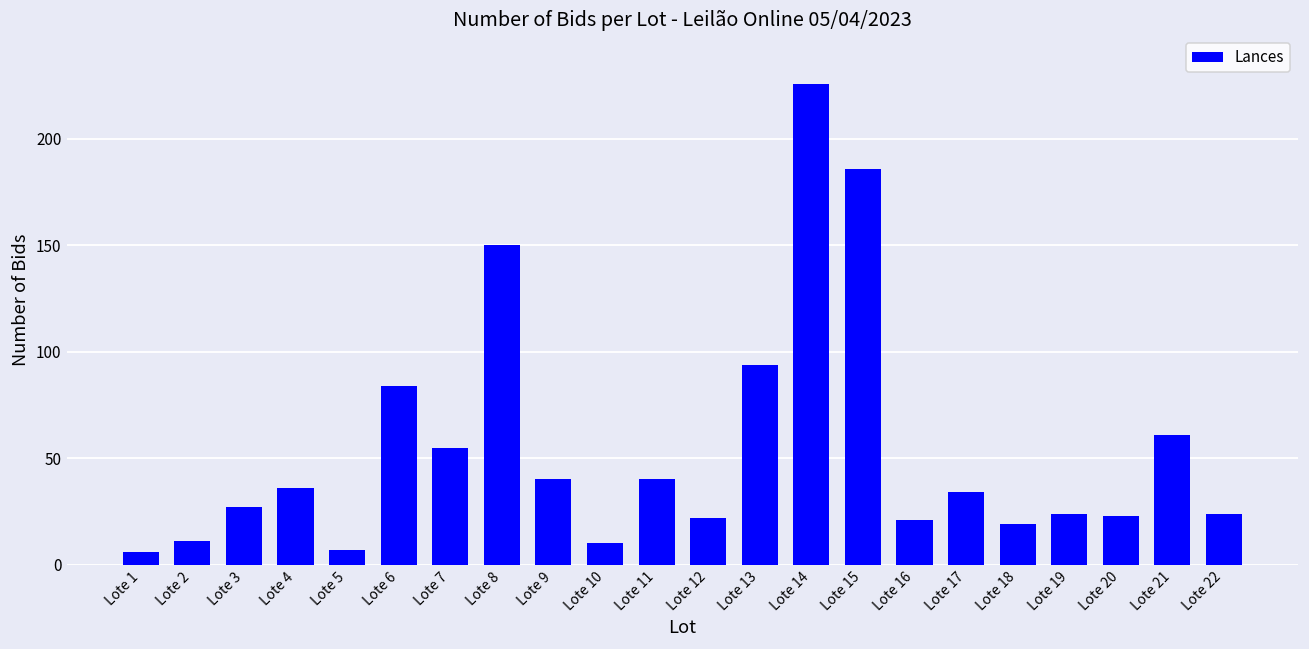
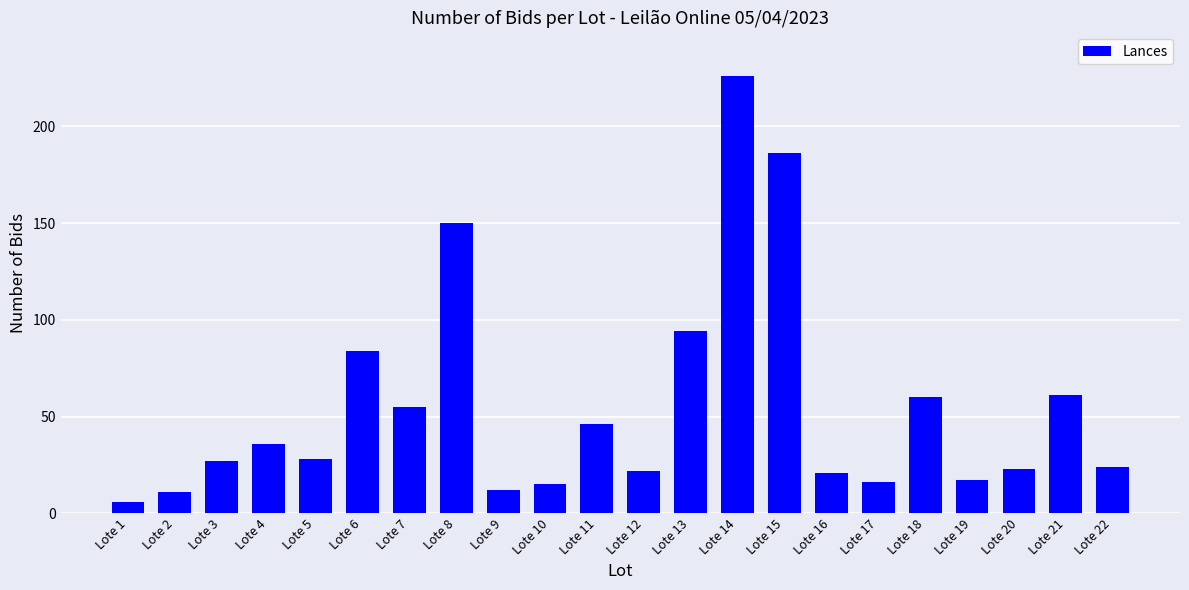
  {
    "Lote 1": 6,
    "Lote 2": 11,
    "Lote 3": 27,
    "Lote 4": 36,
-   "Lote 5": 7,
+   "Lote 5": 28,
    "Lote 6": 84,
    "Lote 7": 55,
    "Lote 8": 150,
-   "Lote 9": 40,
-   "Lote 10": 10,
-   "Lote 11": 40,
+   "Lote 9": 12,
+   "Lote 10": 15,
+   "Lote 11": 46,
    "Lote 12": 22,
    "Lote 13": 94,
    "Lote 14": 226,
    "Lote 15": 186,
    "Lote 16": 21,
-   "Lote 17": 34,
-   "Lote 18": 19,
-   "Lote 19": 24,
+   "Lote 17": 16,
+   "Lote 18": 60,
+   "Lote 19": 17,
    "Lote 20": 23,
    "Lote 21": 61,
    "Lote 22": 24
  }
